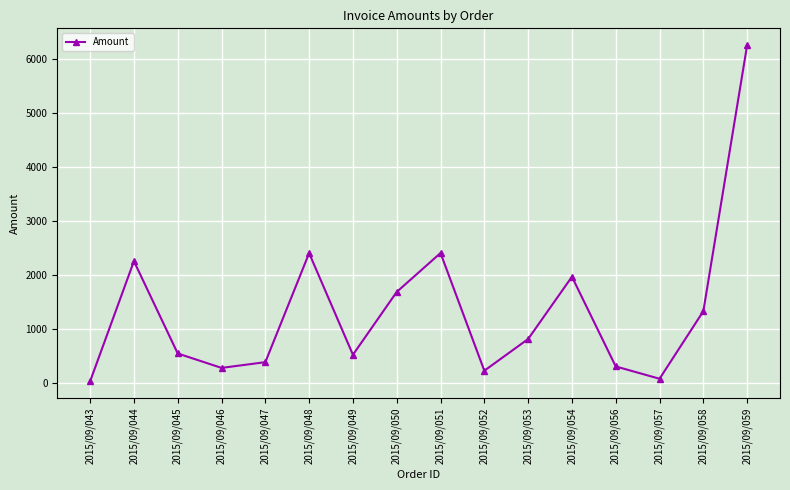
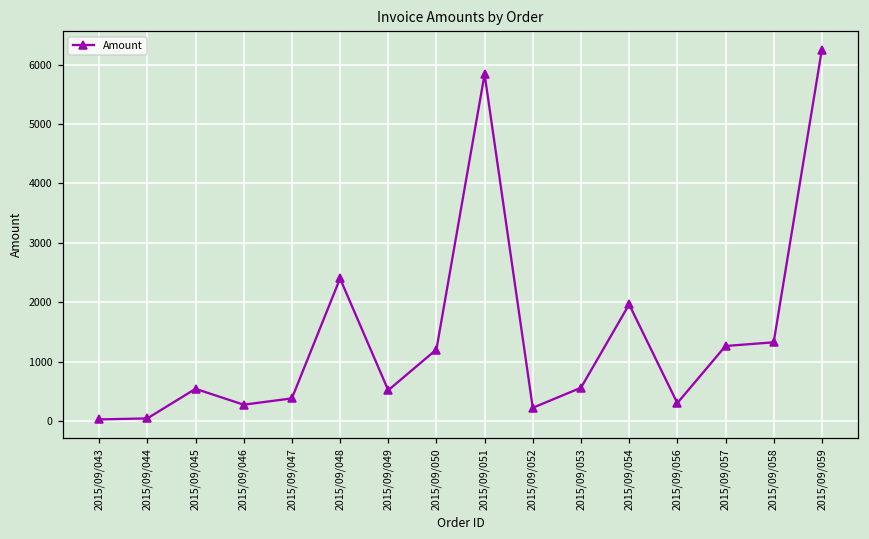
  {
    "2015/09/043": 0,
-   "2015/09/044": 2200,
+   "2015/09/044": 0,
    "2015/09/045": 500,
    "2015/09/046": 300,
    "2015/09/047": 400,
    "2015/09/048": 2400,
    "2015/09/049": 500,
-   "2015/09/050": 1700,
-   "2015/09/051": 2400,
+   "2015/09/050": 1200,
+   "2015/09/051": 5800,
    "2015/09/052": 200,
-   "2015/09/053": 800,
+   "2015/09/053": 600,
    "2015/09/054": 2000,
    "2015/09/056": 300,
-   "2015/09/057": 100,
+   "2015/09/057": 1300,
    "2015/09/058": 1300,
    "2015/09/059": 6300
  }
